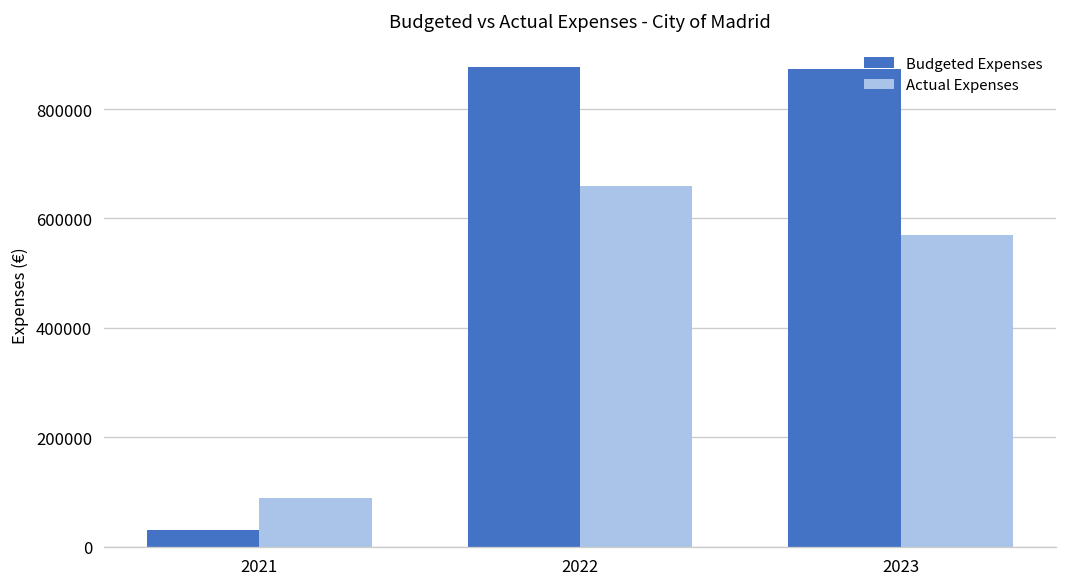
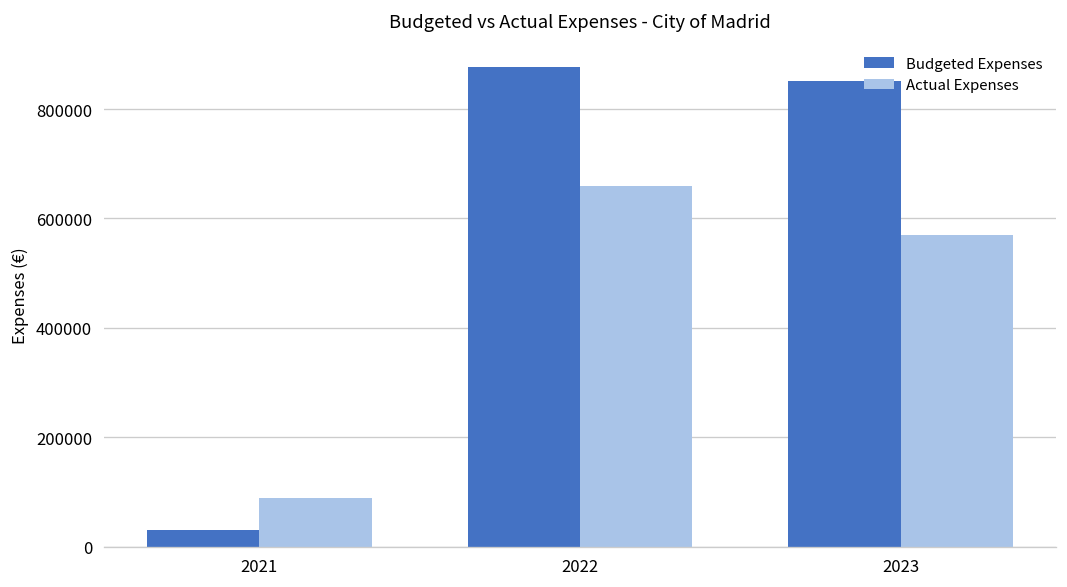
  {
    "Budgeted Expenses": {
      "2021": 30000,
      "2022": 880000,
-     "2023": 870000
+     "2023": 850000
    },
    "Actual Expenses": {
      "2021": 90000,
      "2022": 660000,
      "2023": 570000
    }
  }
